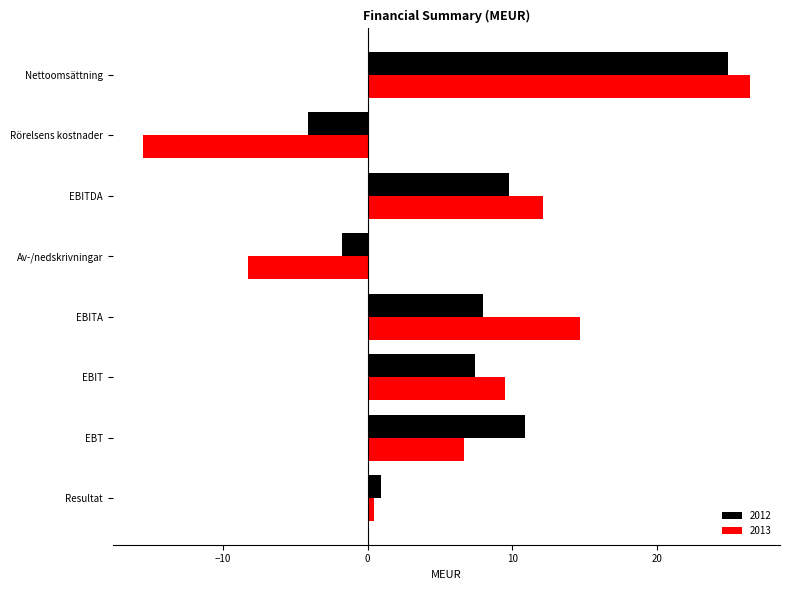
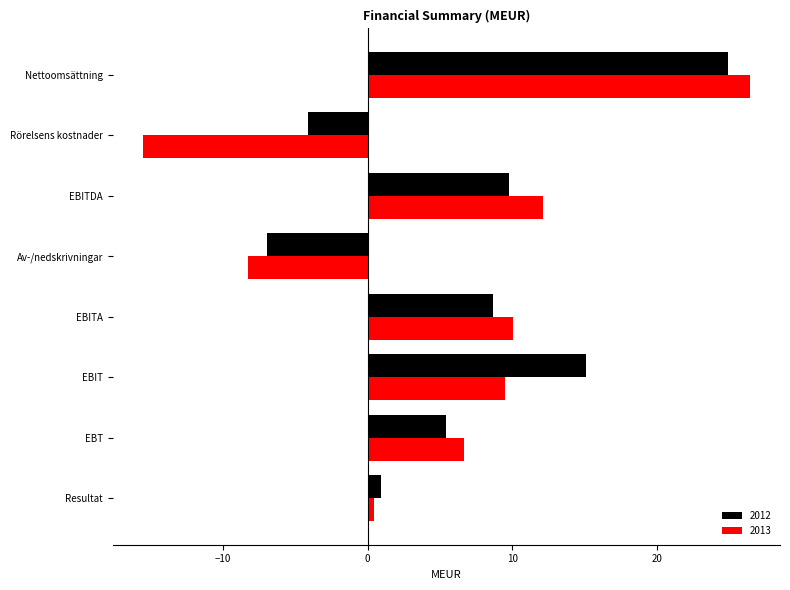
  {
    "2012": {
      "Nettoomsättning": 24.9,
      "Rörelsens kostnader": -4.1,
      "EBITDA": 9.8,
-     "Av-/nedskrivningar": -1.8,
-     "EBITA": 8.0,
-     "EBIT": 7.4,
-     "EBT": 10.9,
+     "Av-/nedskrivningar": -7.0,
+     "EBITA": 8.7,
+     "EBIT": 15.1,
+     "EBT": 5.4,
      "Resultat": 0.9
    },
    "2013": {
      "Nettoomsättning": 26.4,
      "Rörelsens kostnader": -15.5,
      "EBITDA": 12.1,
      "Av-/nedskrivningar": -8.3,
-     "EBITA": 14.6,
+     "EBITA": 10.0,
      "EBIT": 9.5,
      "EBT": 6.7,
      "Resultat": 0.4
    }
  }
